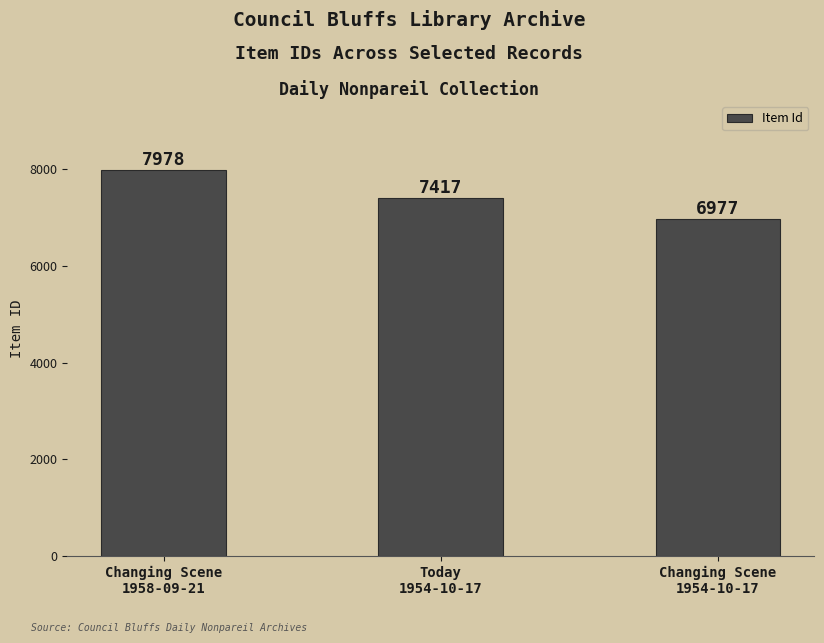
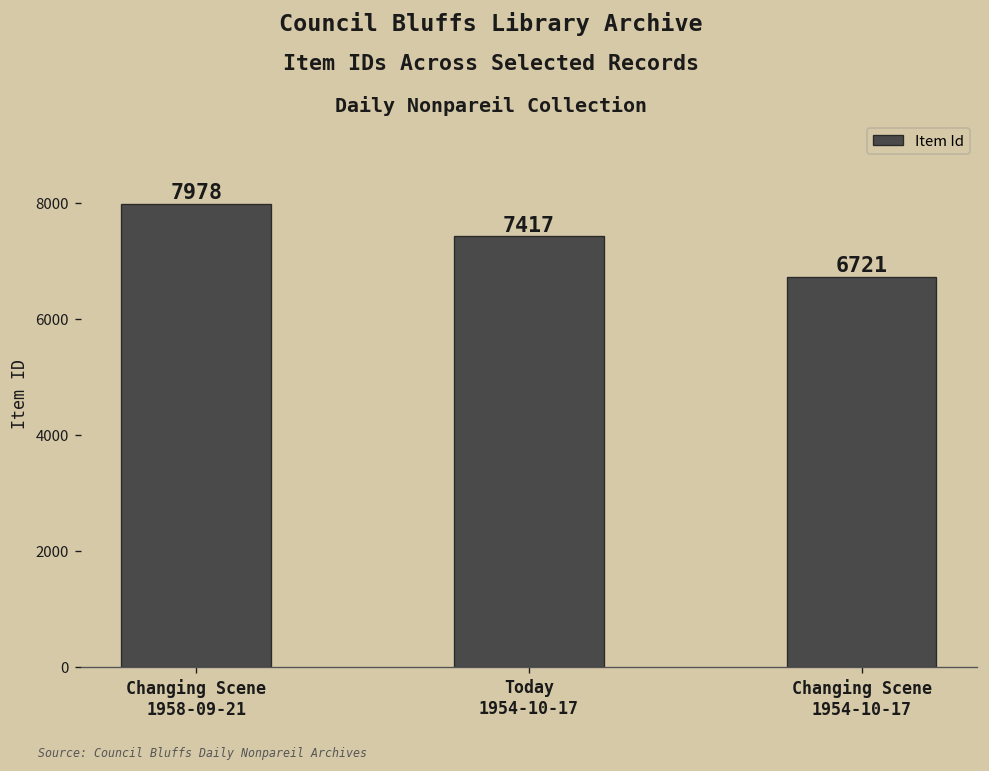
  {
    "Changing Scene 1958-09-21": 7978,
    "Today 1954-10-17": 7417,
-   "Changing Scene 1954-10-17": 6977
+   "Changing Scene 1954-10-17": 6721
  }
